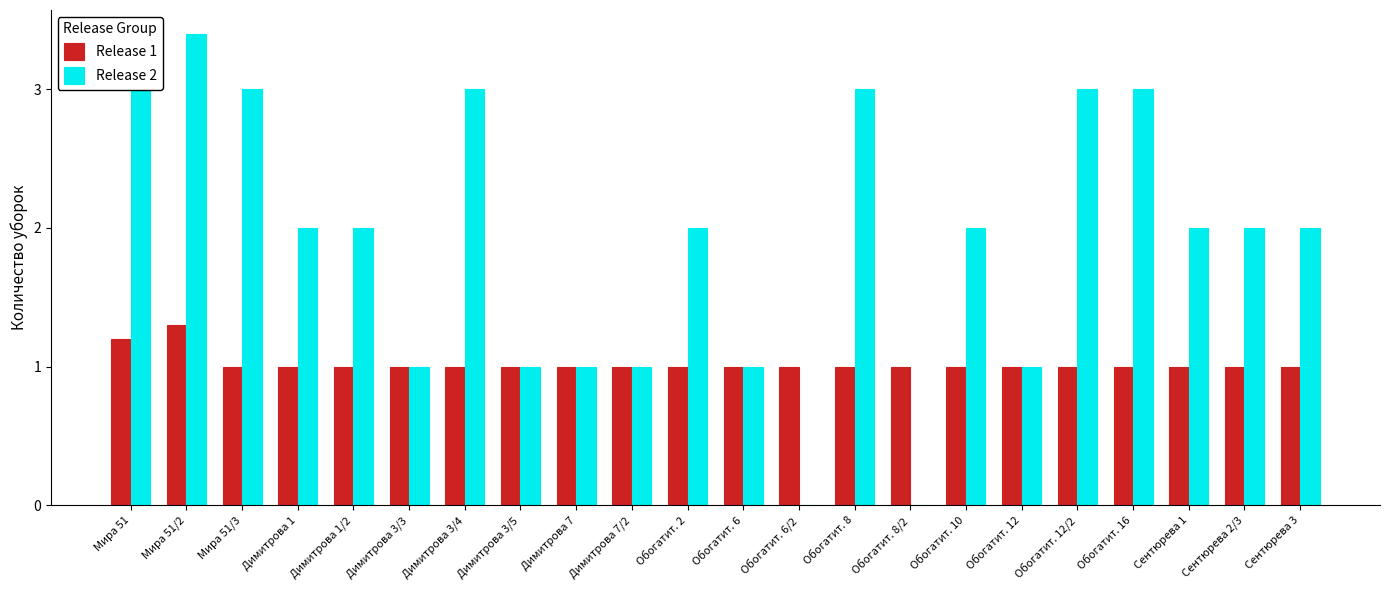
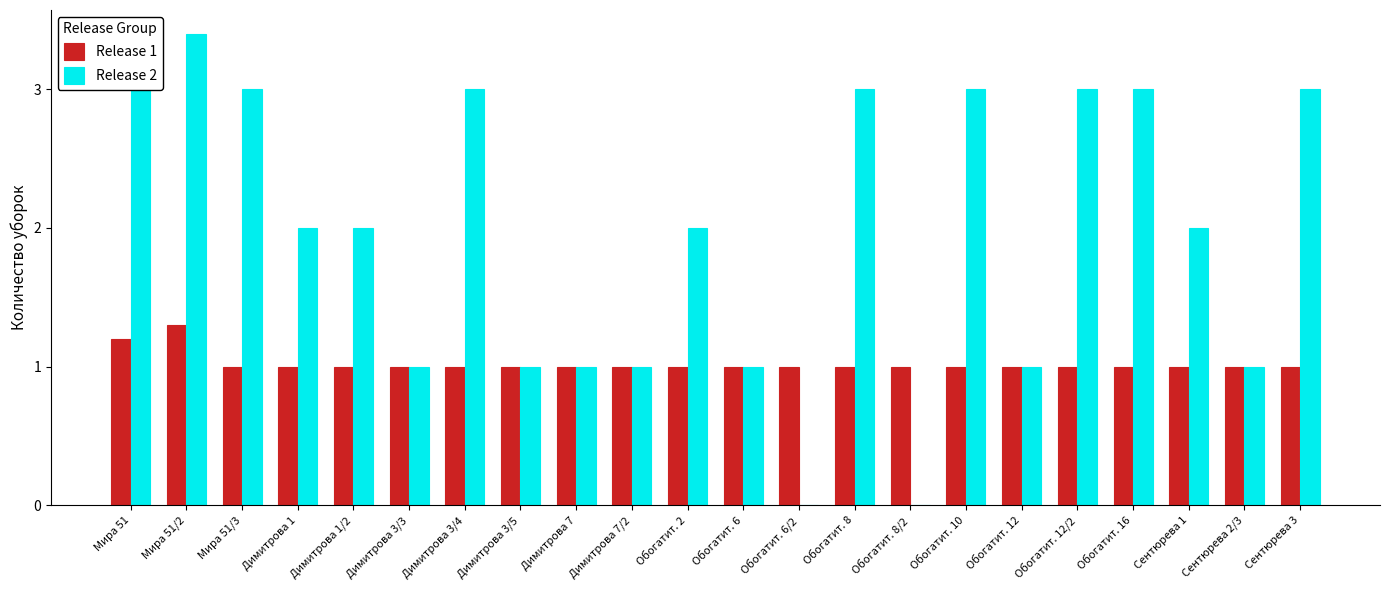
  {
    "Release 1": {
      "Мира 51": 1.20,
      "Мира 51/2": 1.30,
      "Мира 51/3": 1,
      "Димитрова 1": 1,
      "Димитрова 1/2": 1,
      "Димитрова 3/3": 1,
      "Димитрова 3/4": 1,
      "Димитрова 3/5": 1,
      "Димитрова 7": 1,
      "Димитрова 7/2": 1,
      "Обогатит. 2": 1,
      "Обогатит. 6": 1,
      "Обогатит. 6/2": 1,
      "Обогатит. 8": 1,
      "Обогатит. 8/2": 1,
      "Обогатит. 10": 1,
      "Обогатит. 12": 1,
      "Обогатит. 12/2": 1,
      "Обогатит. 16": 1,
      "Сентюрева 1": 1,
      "Сентюрева 2/3": 1,
      "Сентюрева 3": 1
    },
    "Release 2": {
      "Мира 51/2": 3.40,
      "Мира 51/3": 3,
      "Димитрова 1": 2,
      "Димитрова 1/2": 2,
      "Димитрова 3/3": 1,
      "Димитрова 3/4": 3,
      "Димитрова 3/5": 1,
      "Димитрова 7": 1,
      "Димитрова 7/2": 1,
      "Обогатит. 2": 2,
      "Обогатит. 6": 1,
      "Обогатит. 6/2": 0,
      "Обогатит. 8": 3,
      "Обогатит. 8/2": 0,
-     "Обогатит. 10": 2,
+     "Обогатит. 10": 3,
      "Обогатит. 12": 1,
      "Обогатит. 12/2": 3,
      "Обогатит. 16": 3,
      "Сентюрева 1": 2,
-     "Сентюрева 2/3": 2,
-     "Сентюрева 3": 2
+     "Сентюрева 2/3": 1,
+     "Сентюрева 3": 3
    }
  }
